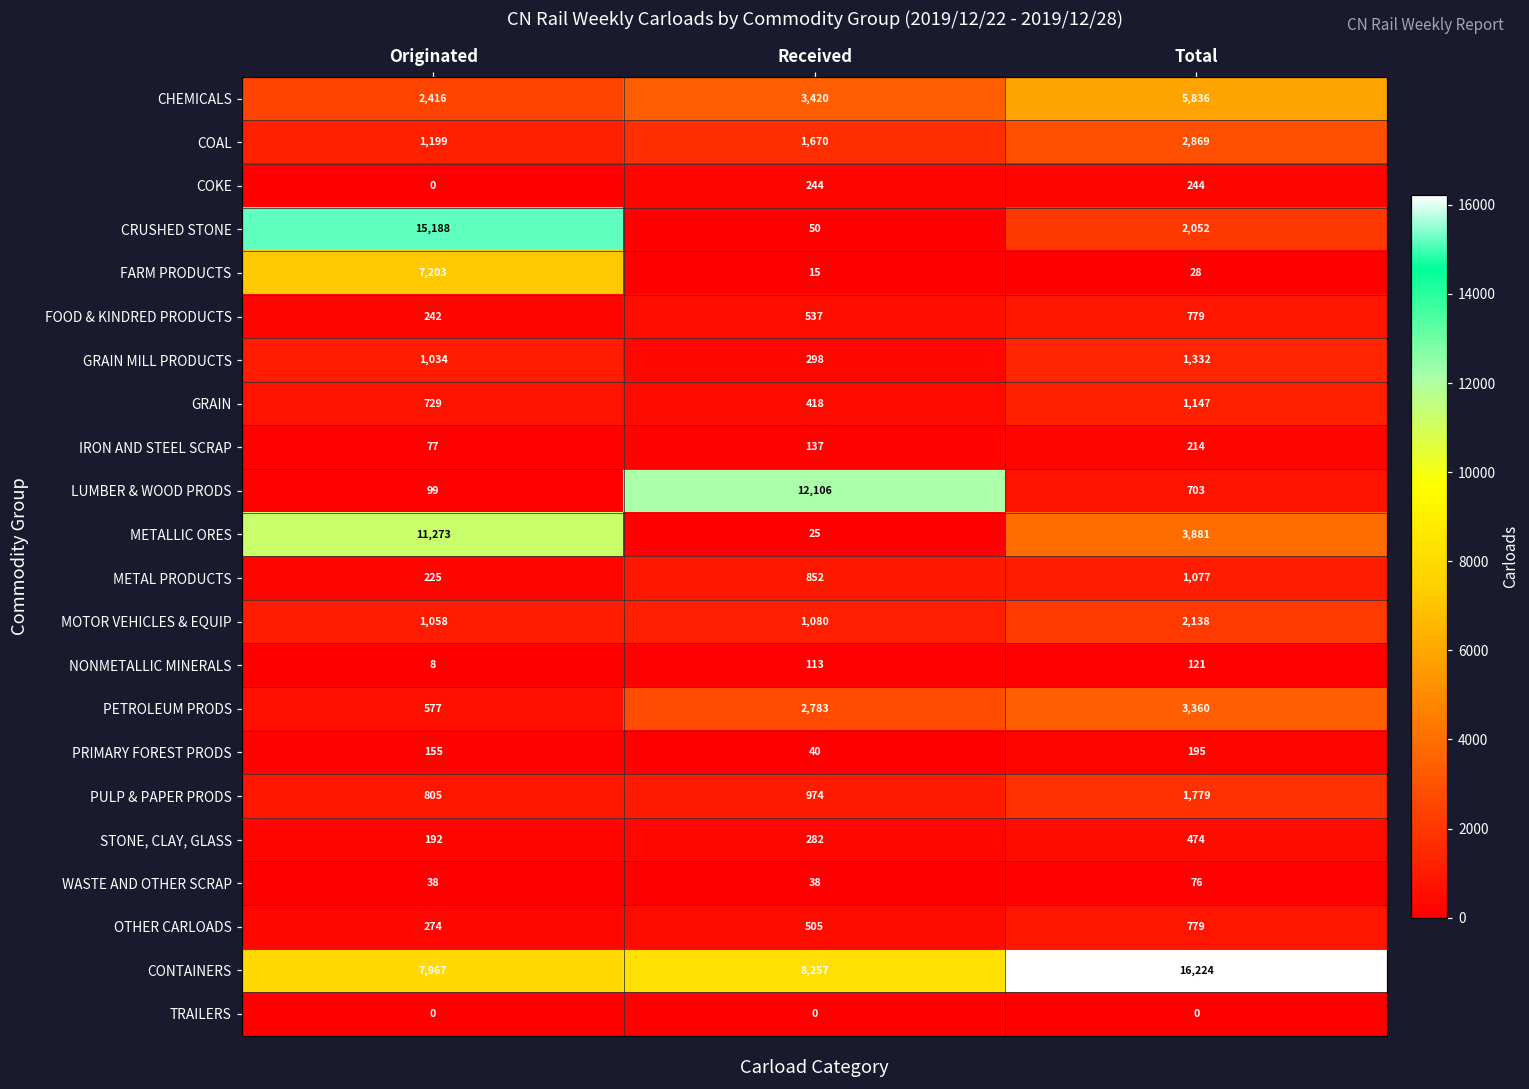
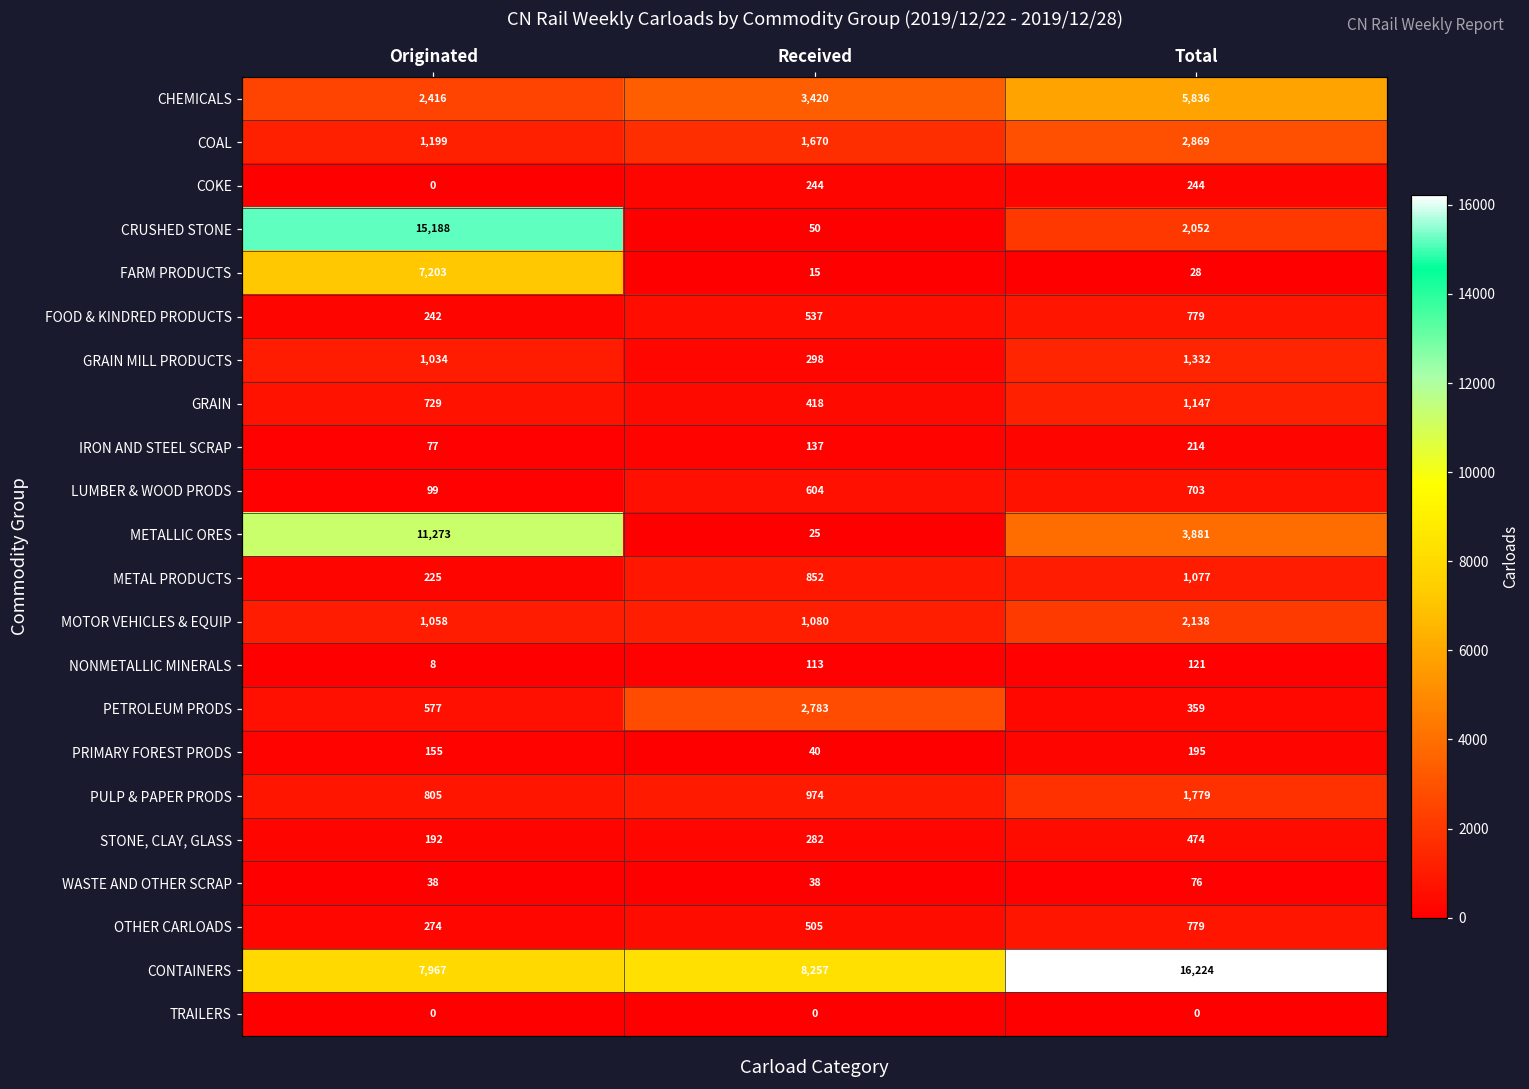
  {
    "CHEMICALS": {
      "Originated": "2,416",
      "Received": "3,420",
      "Total": "5,836"
    },
    "COAL": {
      "Originated": "1,199",
      "Received": "1,670",
      "Total": "2,869"
    },
    "COKE": {
      "Originated": "0",
      "Received": "244",
      "Total": "244"
    },
    "CRUSHED STONE": {
      "Originated": "15,188",
      "Received": "50",
      "Total": "2,052"
    },
    "FARM PRODUCTS": {
      "Originated": "7,203",
      "Received": "15",
      "Total": "28"
    },
    "FOOD & KINDRED PRODUCTS": {
      "Originated": "242",
      "Received": "537",
      "Total": "779"
    },
    "GRAIN MILL PRODUCTS": {
      "Originated": "1,034",
      "Received": "298",
      "Total": "1,332"
    },
    "GRAIN": {
      "Originated": "729",
      "Received": "418",
      "Total": "1,147"
    },
    "IRON AND STEEL SCRAP": {
      "Originated": "77",
      "Received": "137",
      "Total": "214"
    },
    "LUMBER & WOOD PRODS": {
      "Originated": "99",
-     "Received": "12,106",
+     "Received": "604",
      "Total": "703"
    },
    "METALLIC ORES": {
      "Originated": "11,273",
      "Received": "25",
      "Total": "3,881"
    },
    "METAL PRODUCTS": {
      "Originated": "225",
      "Received": "852",
      "Total": "1,077"
    },
    "MOTOR VEHICLES & EQUIP": {
      "Originated": "1,058",
      "Received": "1,080",
      "Total": "2,138"
    },
    "NONMETALLIC MINERALS": {
      "Originated": "8",
      "Received": "113",
      "Total": "121"
    },
    "PETROLEUM PRODS": {
      "Originated": "577",
      "Received": "2,783",
-     "Total": "3,360"
+     "Total": "359"
    },
    "PRIMARY FOREST PRODS": {
      "Originated": "155",
      "Received": "40",
      "Total": "195"
    },
    "PULP & PAPER PRODS": {
      "Originated": "805",
      "Received": "974",
      "Total": "1,779"
    },
    "STONE, CLAY, GLASS": {
      "Originated": "192",
      "Received": "282",
      "Total": "474"
    },
    "WASTE AND OTHER SCRAP": {
      "Originated": "38",
      "Received": "38",
      "Total": "76"
    },
    "OTHER CARLOADS": {
      "Originated": "274",
      "Received": "505",
      "Total": "779"
    },
    "CONTAINERS": {
      "Originated": "7,967",
      "Received": "8,257",
      "Total": "16,224"
    },
    "TRAILERS": {
      "Originated": "0",
      "Received": "0",
      "Total": "0"
    }
  }
